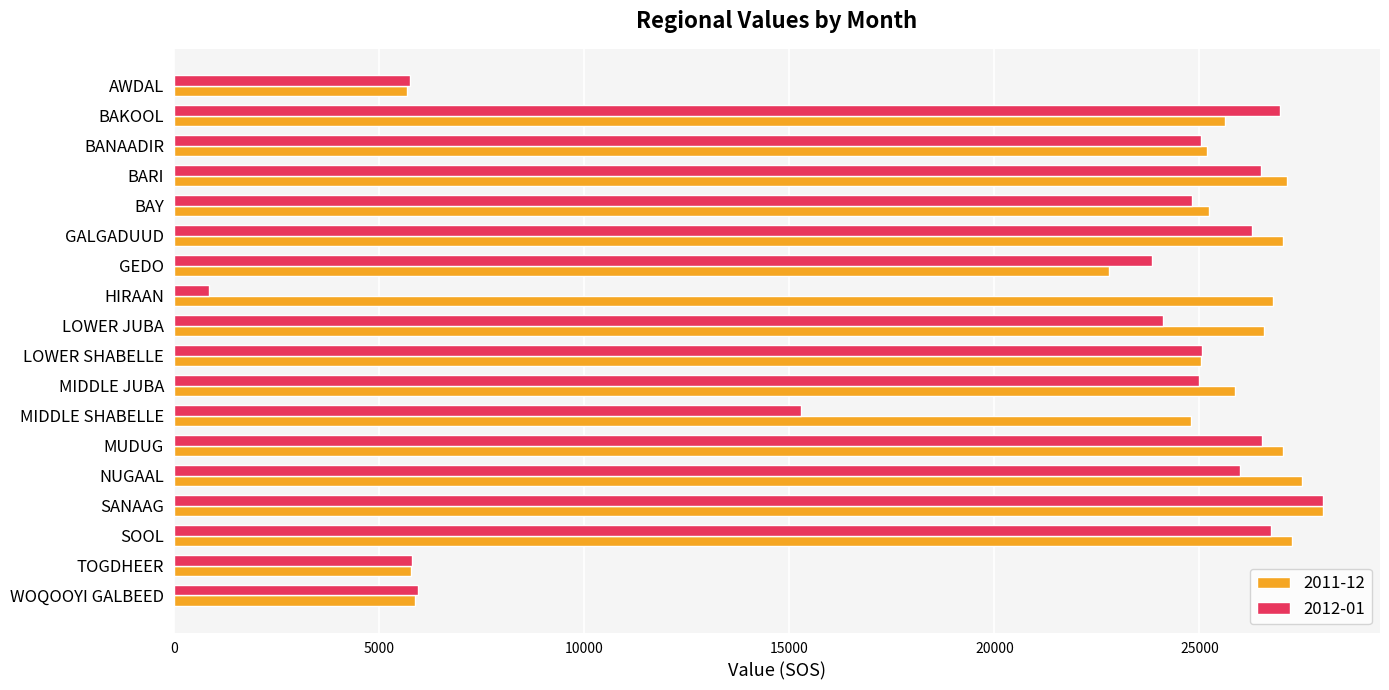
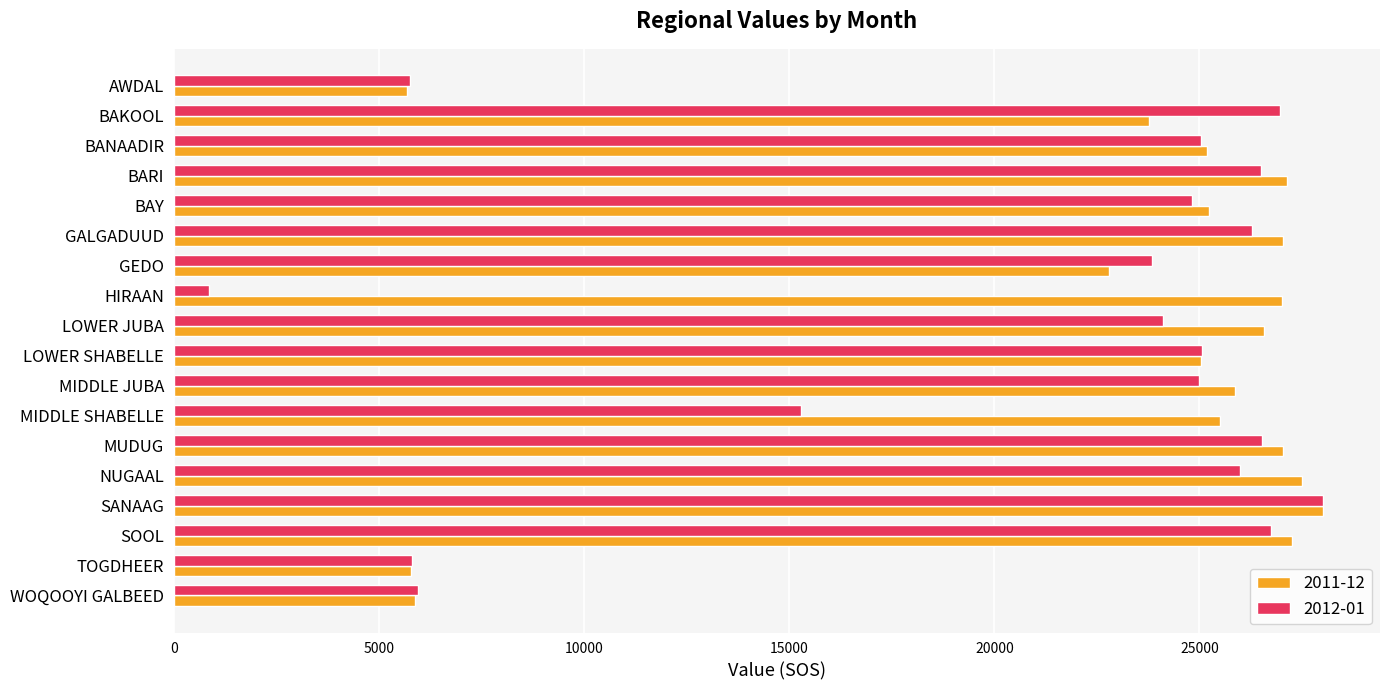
  {
    "2011-12": {
      "AWDAL": 5700,
-     "BAKOOL": 25600,
+     "BAKOOL": 23800,
      "BANAADIR": 25200,
      "BARI": 27100,
      "BAY": 25200,
      "GALGADUUD": 27000,
      "GEDO": 22800,
-     "HIRAAN": 26800,
+     "HIRAAN": 27000,
      "LOWER JUBA": 26600,
      "LOWER SHABELLE": 25000,
      "MIDDLE JUBA": 25900,
-     "MIDDLE SHABELLE": 24800,
+     "MIDDLE SHABELLE": 25500,
      "MUDUG": 27000,
      "NUGAAL": 27500,
      "SANAAG": 28000,
      "SOOL": 27300,
      "TOGDHEER": 5800,
      "WOQOOYI GALBEED": 5900
    },
    "2012-01": {
      "AWDAL": 5800,
      "BAKOOL": 27000,
      "BANAADIR": 25000,
      "BARI": 26500,
      "BAY": 24800,
      "GALGADUUD": 26300,
      "GEDO": 23800,
      "HIRAAN": 900,
      "LOWER JUBA": 24100,
      "LOWER SHABELLE": 25100,
      "MIDDLE JUBA": 25000,
      "MIDDLE SHABELLE": 15300,
      "MUDUG": 26500,
      "NUGAAL": 26000,
      "SANAAG": 28000,
      "SOOL": 26800,
      "TOGDHEER": 5800,
      "WOQOOYI GALBEED": 6000
    }
  }
